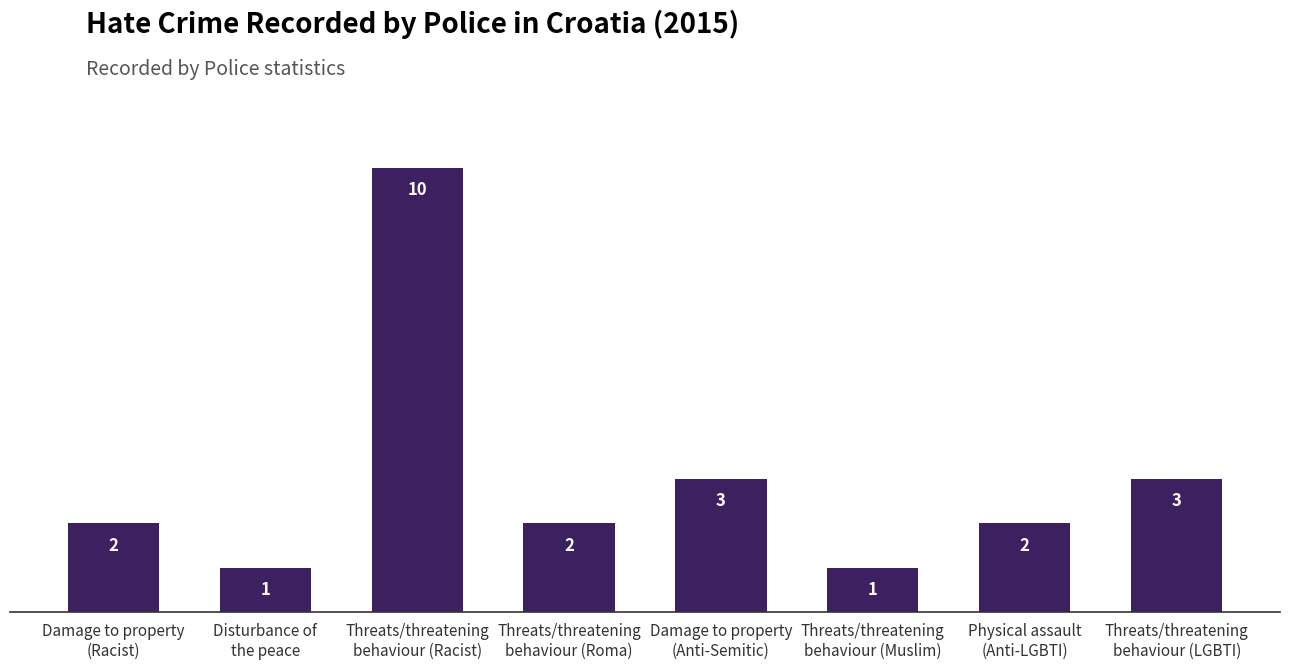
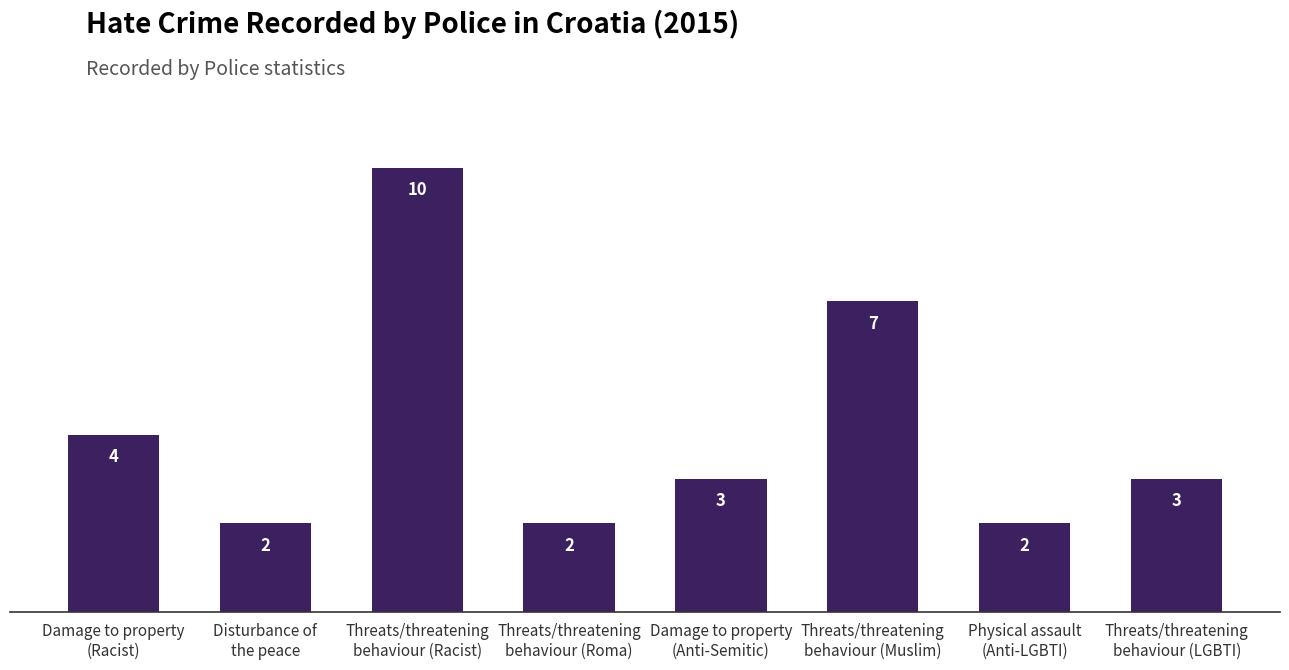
  {
-   "Damage to property (Racist)": 2,
-   "Disturbance of the peace": 1,
+   "Damage to property (Racist)": 4,
+   "Disturbance of the peace": 2,
    "Threats/threatening behaviour (Racist)": 10,
    "Threats/threatening behaviour (Roma)": 2,
    "Damage to property (Anti-Semitic)": 3,
-   "Threats/threatening behaviour (Muslim)": 1,
+   "Threats/threatening behaviour (Muslim)": 7,
    "Physical assault (Anti-LGBTI)": 2,
    "Threats/threatening behaviour (LGBTI)": 3
  }
